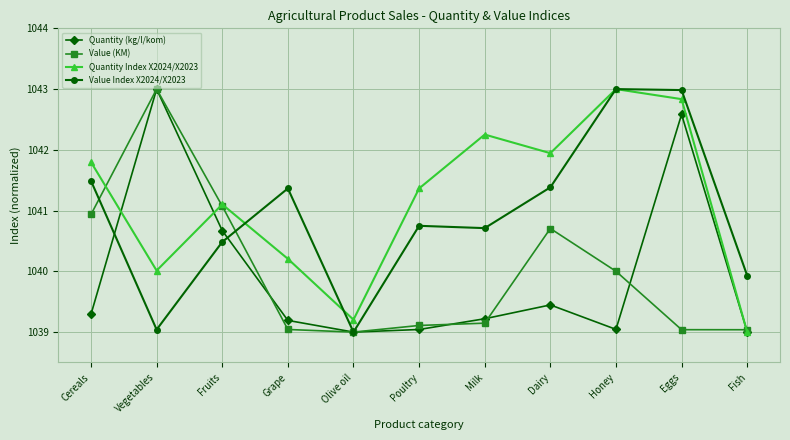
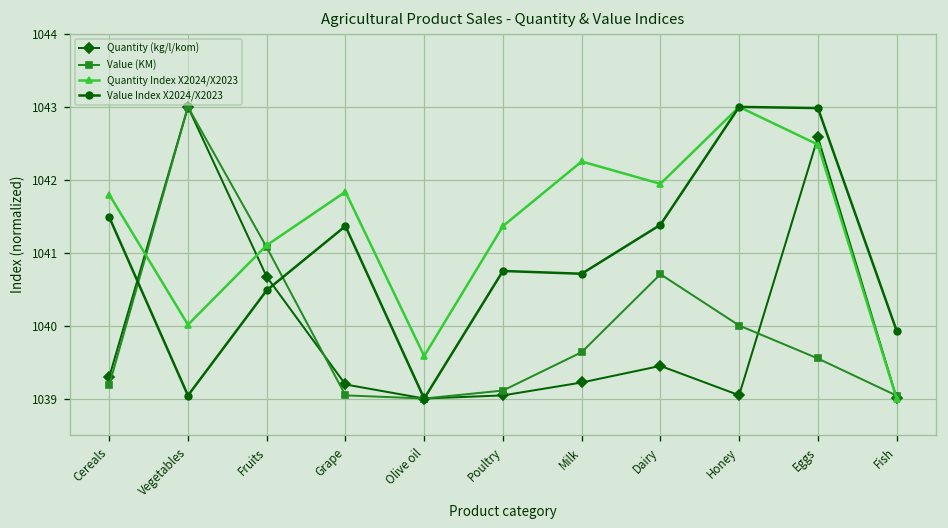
  {
    "Value (KM)": {
-     "Cereals": 1040.9,
+     "Cereals": 1039.2,
      "Grape": 1039.0,
      "Poultry": 1039.1,
-     "Milk": 1039.1,
+     "Milk": 1039.6,
      "Dairy": 1040.7,
      "Honey": 1040.0,
-     "Eggs": 1039.0
+     "Eggs": 1039.5
    },
    "Quantity Index X2024/X2023": {
      "Cereals": 1041.8,
      "Vegetables": 1040.0,
-     "Grape": 1040.2,
-     "Olive oil": 1039.2,
+     "Grape": 1041.8,
+     "Olive oil": 1039.6,
      "Poultry": 1041.4,
      "Milk": 1042.3,
      "Dairy": 1041.9,
-     "Eggs": 1042.8
+     "Eggs": 1042.5
    }
  }
